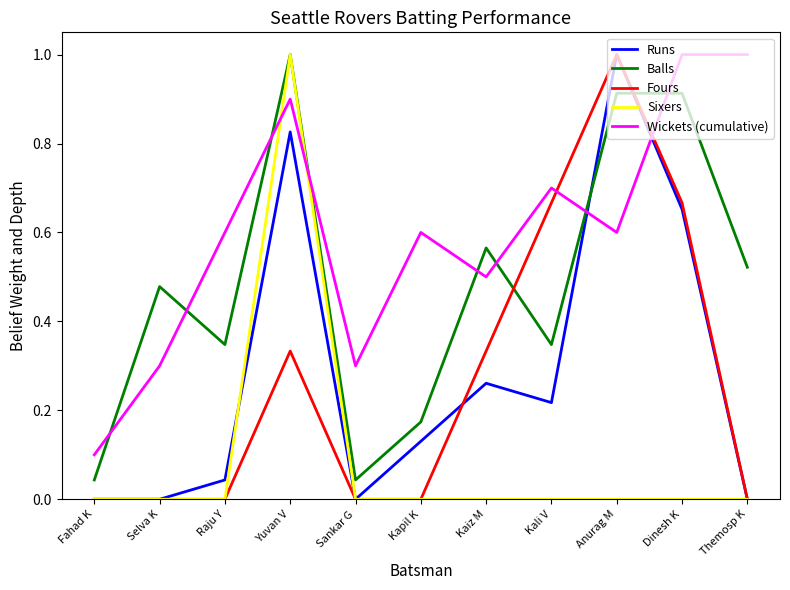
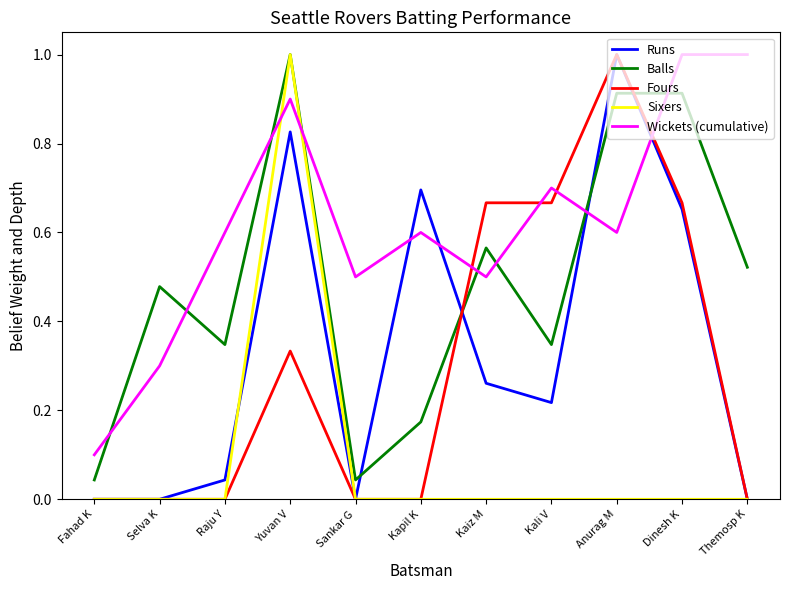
  {
    "Runs": {
      "Raju Y": 0.04,
      "Yuvan V": 0.83,
-     "Kapil K": 0.13,
+     "Kapil K": 0.70,
      "Kaiz M": 0.26,
      "Kali V": 0.22,
      "Dinesh K": 0.65
    },
    "Balls": {
      "Fahad K": 0.04,
      "Selva K": 0.48,
      "Raju Y": 0.35,
      "Sankar G": 0.04,
      "Kapil K": 0.17,
      "Kaiz M": 0.57,
      "Kali V": 0.35,
      "Themosp K": 0.52
    },
    "Fours": {
      "Yuvan V": 0.33,
-     "Kaiz M": 0.33,
+     "Kaiz M": 0.67,
      "Kali V": 0.67,
      "Dinesh K": 0.67
    },
    "Sixers": {
      "Kaiz M": 0.00,
      "Kali V": 0.00,
      "Anurag M": 0.00,
      "Dinesh K": 0.00
    },
    "Wickets (cumulative)": {
      "Fahad K": 0.10,
      "Selva K": 0.30,
      "Raju Y": 0.60,
      "Yuvan V": 0.90,
-     "Sankar G": 0.30,
+     "Sankar G": 0.50,
      "Kapil K": 0.60,
      "Kaiz M": 0.50,
      "Kali V": 0.70,
      "Anurag M": 0.60
    }
  }
